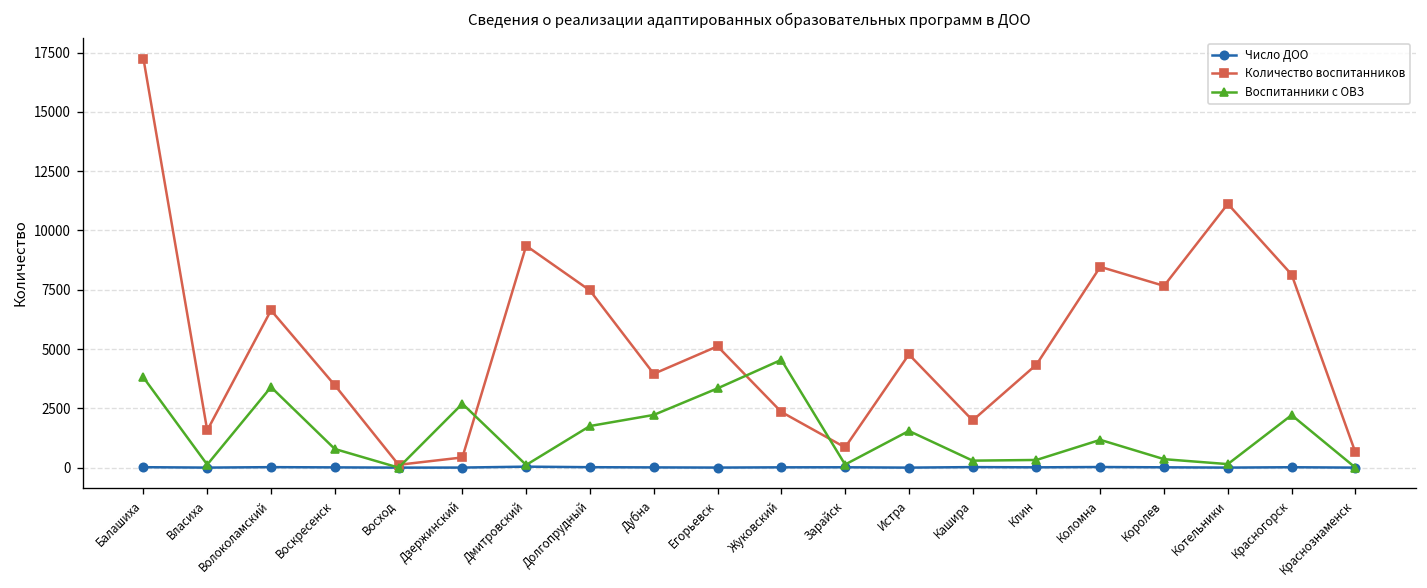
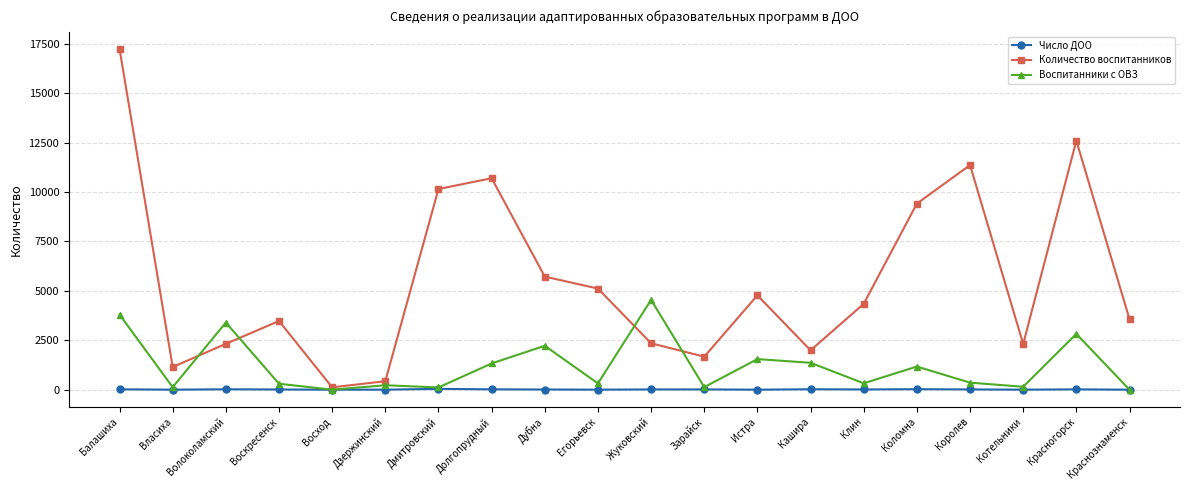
  {
    "Число ДОО": {
      "Балашиха": 0,
      "Волоколамский": 0,
      "Воскресенск": 0,
      "Дзержинский": 0,
      "Долгопрудный": 0,
      "Дубна": 0,
      "Егорьевск": 0,
      "Жуковский": 0,
      "Истра": 0,
      "Кашира": 0,
      "Клин": 0,
      "Коломна": 0,
      "Королев": 0,
      "Котельники": 0,
      "Красногорск": 0
    },
    "Количество воспитанников": {
      "Балашиха": 17200,
-     "Власиха": 1600,
-     "Волоколамский": 6600,
+     "Власиха": 1100,
+     "Волоколамский": 2300,
      "Воскресенск": 3500,
      "Дзержинский": 400,
-     "Дмитровский": 9400,
-     "Долгопрудный": 7500,
-     "Дубна": 4000,
+     "Дмитровский": 10200,
+     "Долгопрудный": 10700,
+     "Дубна": 5700,
      "Егорьевск": 5100,
      "Жуковский": 2300,
-     "Зарайск": 900,
+     "Зарайск": 1700,
      "Истра": 4800,
      "Кашира": 2000,
      "Клин": 4300,
-     "Коломна": 8500,
-     "Королев": 7700,
-     "Котельники": 11100,
-     "Красногорск": 8100,
-     "Краснознаменск": 600
+     "Коломна": 9400,
+     "Королев": 11400,
+     "Котельники": 2300,
+     "Красногорск": 12600,
+     "Краснознаменск": 3600
    },
    "Воспитанники с ОВЗ": {
      "Балашиха": 3800,
      "Волоколамский": 3400,
-     "Воскресенск": 800,
-     "Дзержинский": 2700,
-     "Долгопрудный": 1800,
+     "Воскресенск": 300,
+     "Дзержинский": 200,
+     "Долгопрудный": 1300,
      "Дубна": 2200,
-     "Егорьевск": 3300,
+     "Егорьевск": 300,
      "Жуковский": 4500,
      "Истра": 1500,
-     "Кашира": 300,
+     "Кашира": 1400,
      "Клин": 300,
      "Коломна": 1200,
      "Королев": 400,
      "Котельники": 100,
-     "Красногорск": 2200
+     "Красногорск": 2800
    }
  }
